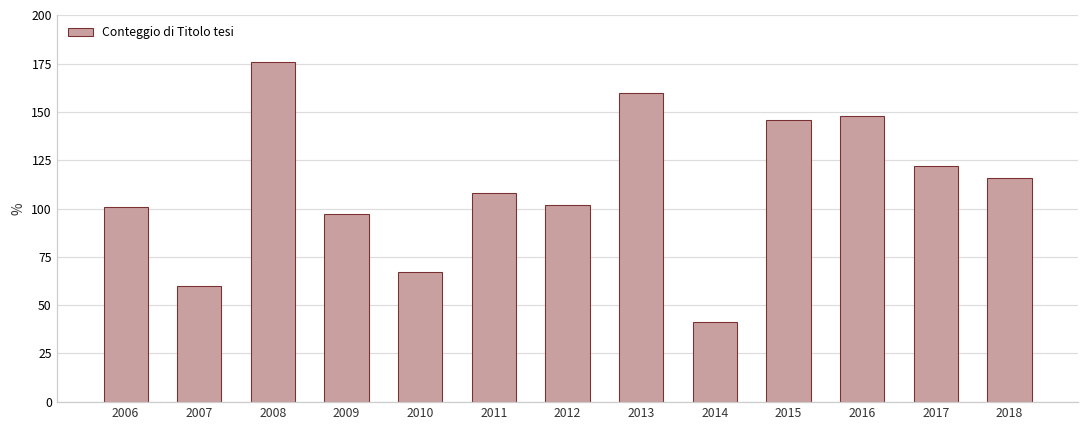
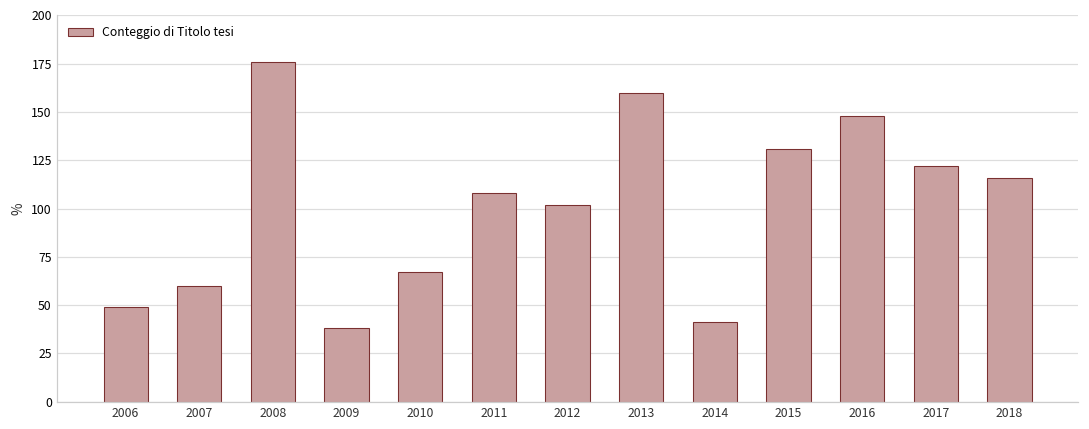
  {
-   "2006": 101,
+   "2006": 49,
    "2007": 60,
    "2008": 176,
-   "2009": 97,
+   "2009": 38,
    "2010": 67,
    "2011": 108,
    "2012": 102,
    "2013": 160,
    "2014": 41,
-   "2015": 146,
+   "2015": 131,
    "2016": 148,
    "2017": 122,
    "2018": 116
  }
